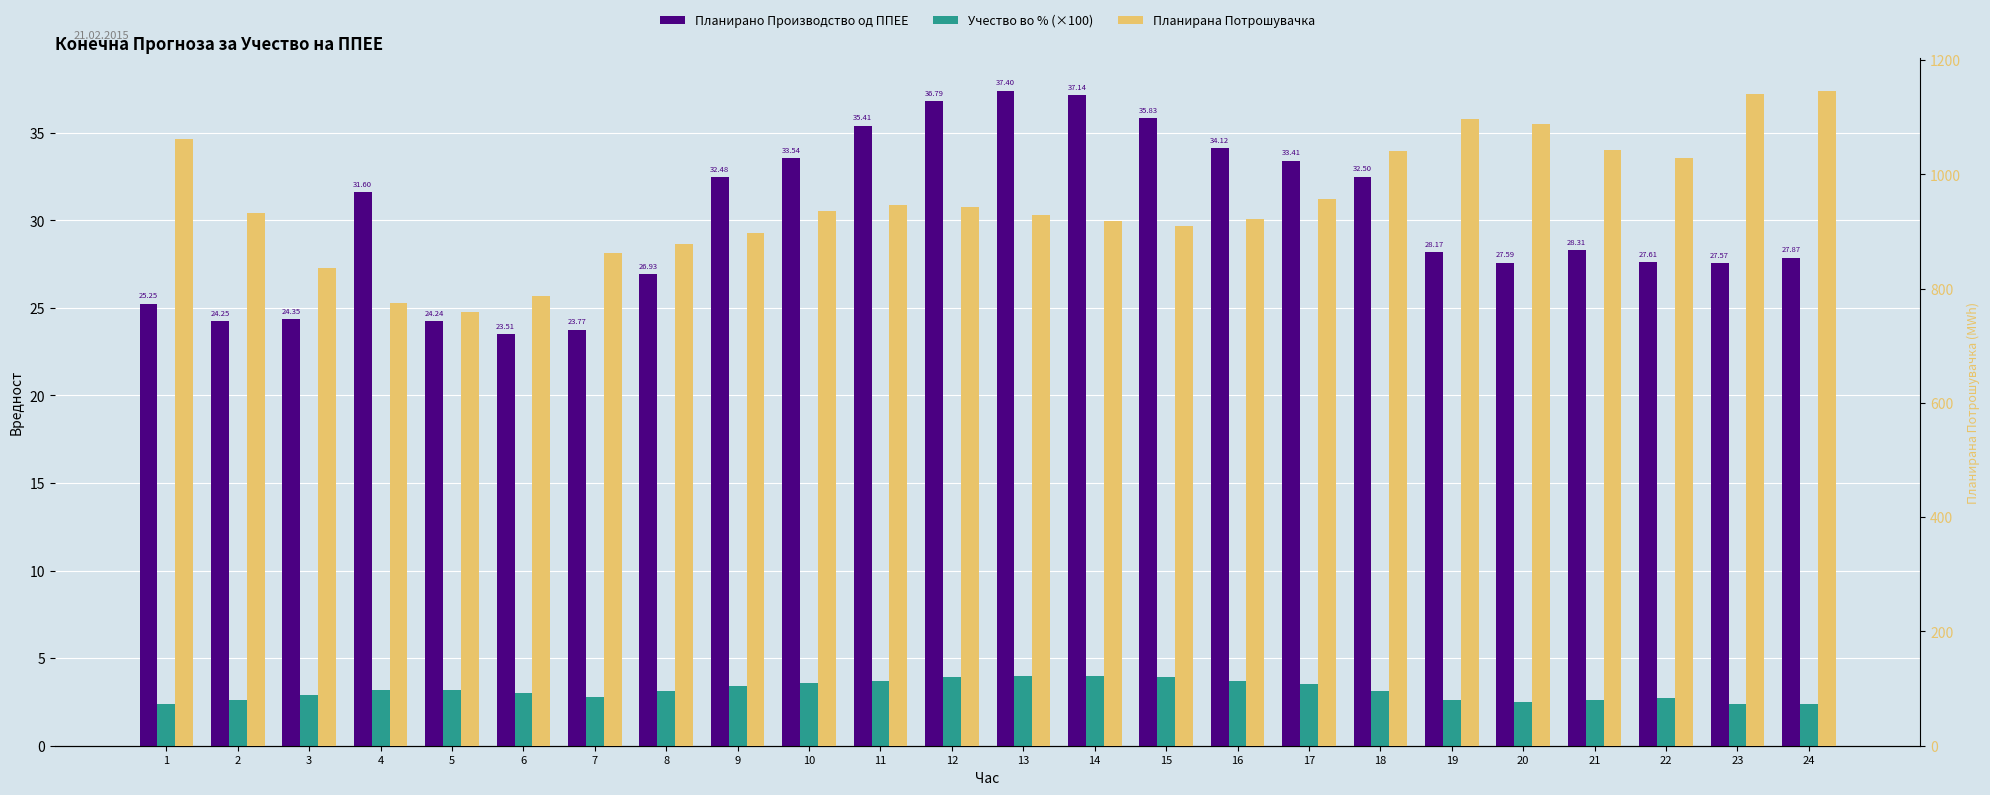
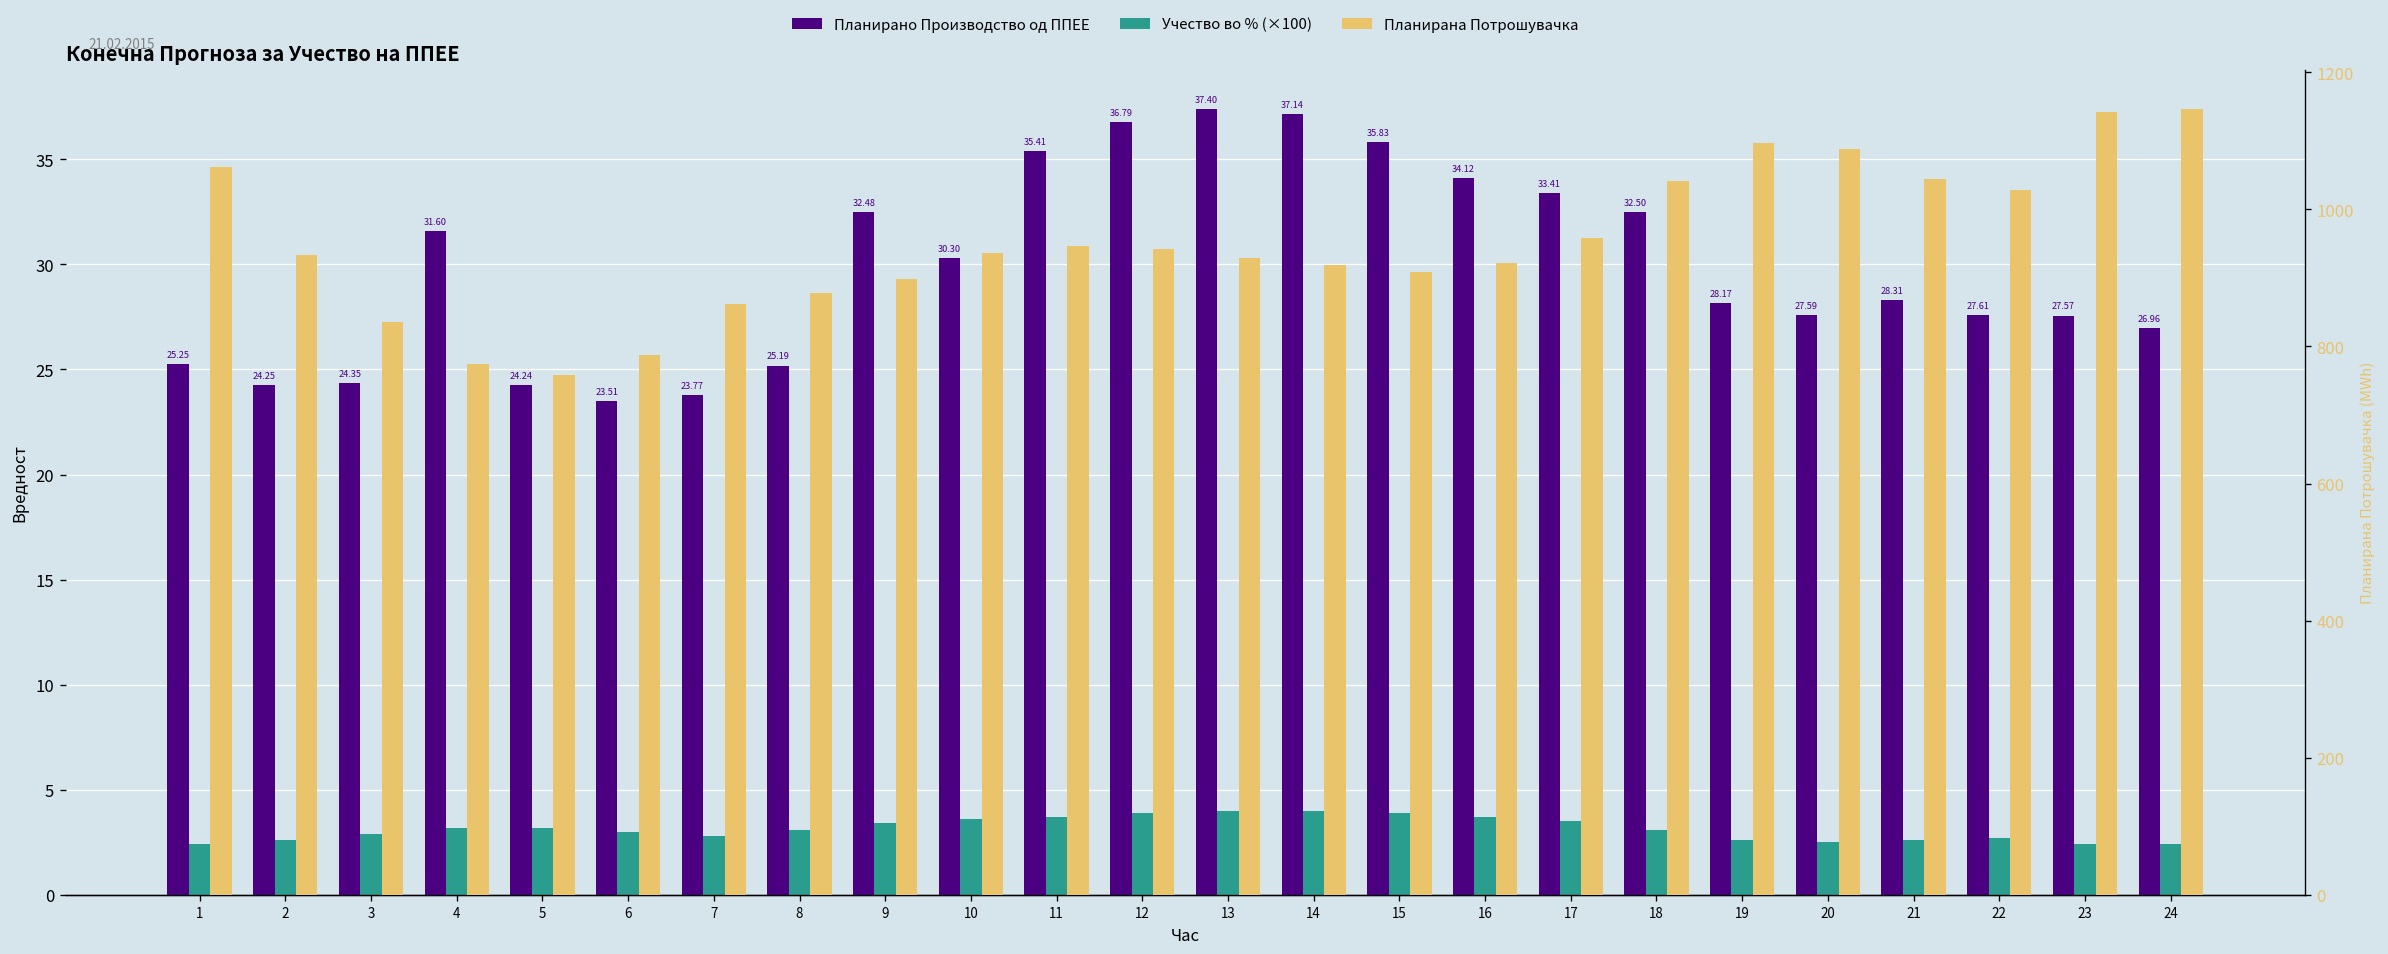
  {
    "Планирано Производство од ППЕЕ": {
      "1": 25.25,
      "2": 24.25,
      "3": 24.35,
      "4": 31.60,
      "5": 24.24,
      "6": 23.51,
      "7": 23.77,
-     "8": 26.93,
+     "8": 25.19,
      "9": 32.48,
-     "10": 33.54,
+     "10": 30.30,
      "11": 35.41,
      "12": 36.79,
      "13": 37.40,
      "14": 37.14,
      "15": 35.83,
      "16": 34.12,
      "17": 33.41,
      "18": 32.50,
      "19": 28.17,
      "20": 27.59,
      "21": 28.31,
      "22": 27.61,
      "23": 27.57,
-     "24": 27.87
+     "24": 26.96
    }
  }
